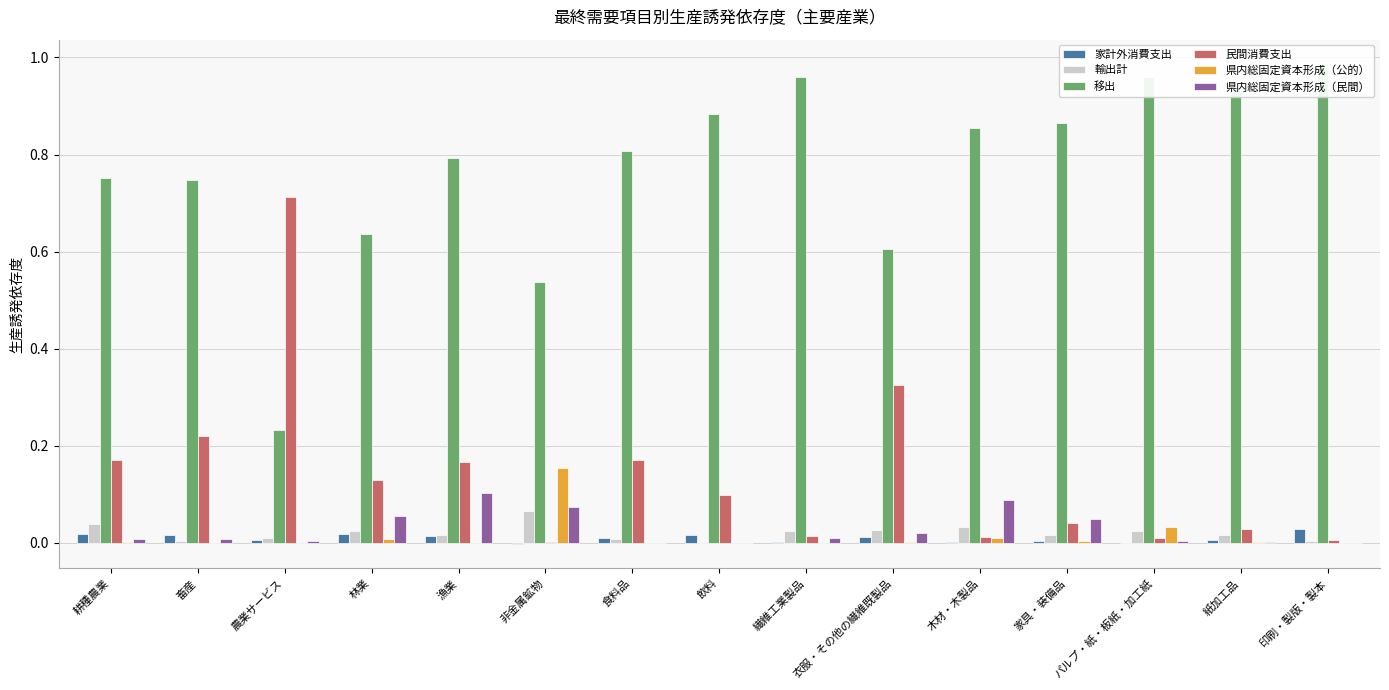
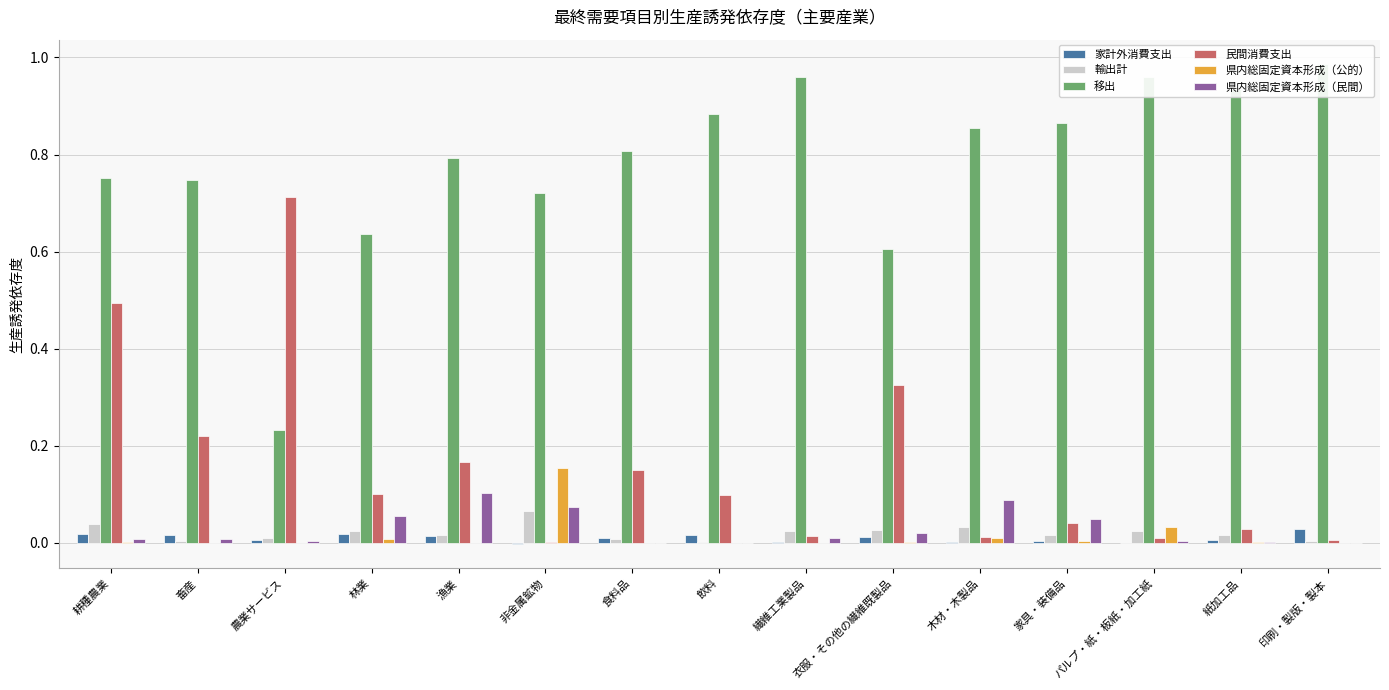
  {
    "家計外消費支出": {
      "耕種農業": 0.02,
      "畜産": 0.02,
      "農業サービス": 0.01,
      "林業": 0.02,
      "漁業": 0.01,
      "食料品": 0.01,
      "飲料": 0.02,
      "衣服・その他の繊維既製品": 0.01,
      "紙加工品": 0.01,
      "印刷・製版・製本": 0.03
    },
    "輸出計": {
      "耕種農業": 0.04,
      "農業サービス": 0.01,
      "林業": 0.02,
      "漁業": 0.02,
      "非金属鉱物": 0.07,
      "食料品": 0.01,
      "繊維工業製品": 0.02,
      "衣服・その他の繊維既製品": 0.03,
      "木材・木製品": 0.03,
      "家具・装備品": 0.02,
      "パルプ・紙・板紙・加工紙": 0.03,
      "紙加工品": 0.02
    },
    "移出": {
      "耕種農業": 0.75,
      "畜産": 0.75,
      "農業サービス": 0.23,
      "林業": 0.64,
      "漁業": 0.79,
-     "非金属鉱物": 0.54,
+     "非金属鉱物": 0.72,
      "食料品": 0.81,
      "飲料": 0.88,
      "繊維工業製品": 0.96,
      "衣服・その他の繊維既製品": 0.61,
      "木材・木製品": 0.85,
      "家具・装備品": 0.87
    },
    "民間消費支出": {
-     "耕種農業": 0.17,
+     "耕種農業": 0.49,
      "畜産": 0.22,
      "農業サービス": 0.71,
-     "林業": 0.13,
+     "林業": 0.10,
      "漁業": 0.17,
-     "食料品": 0.17,
+     "食料品": 0.15,
      "飲料": 0.10,
      "繊維工業製品": 0.01,
      "衣服・その他の繊維既製品": 0.33,
      "木材・木製品": 0.01,
      "家具・装備品": 0.04,
      "パルプ・紙・板紙・加工紙": 0.01,
      "紙加工品": 0.03
    },
    "県内総固定資本形成（公的）": {
      "林業": 0.01,
      "非金属鉱物": 0.15,
      "木材・木製品": 0.01,
      "パルプ・紙・板紙・加工紙": 0.03
    },
    "県内総固定資本形成（民間）": {
      "耕種農業": 0.01,
      "畜産": 0.01,
      "林業": 0.05,
      "漁業": 0.10,
      "非金属鉱物": 0.07,
      "繊維工業製品": 0.01,
      "衣服・その他の繊維既製品": 0.02,
      "木材・木製品": 0.09,
      "家具・装備品": 0.05
    }
  }
